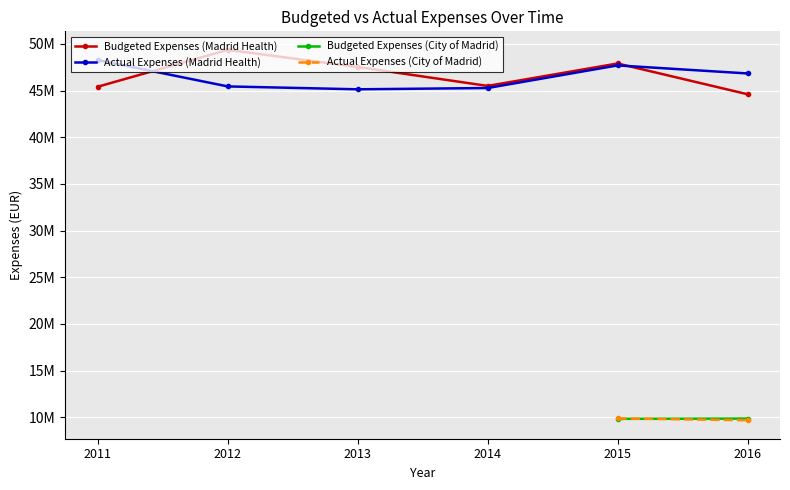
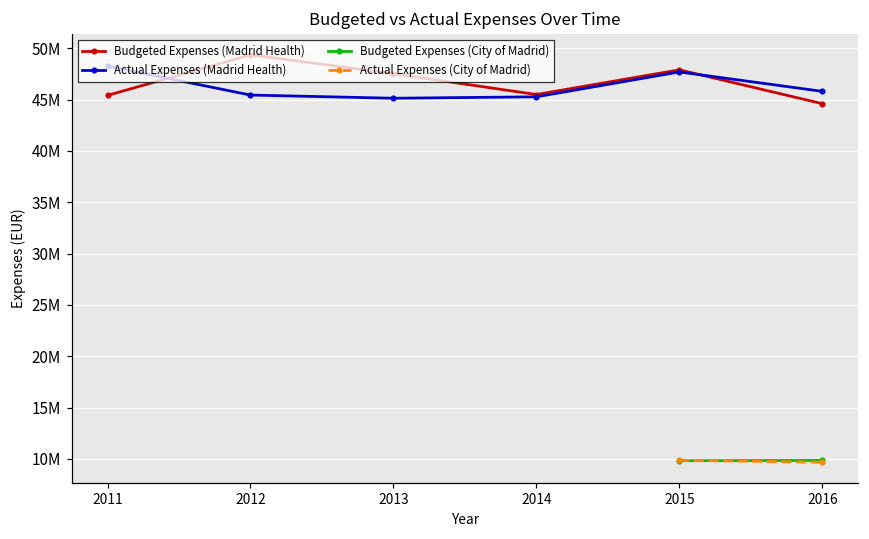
  {
    "Budgeted Expenses (Madrid Health)": {
      "2011": 45000000,
      "2016": 45000000
    },
    "Actual Expenses (Madrid Health)": {
      "2012": 45000000,
      "2013": 45000000,
-     "2016": 47000000
+     "2016": 46000000
    }
  }
